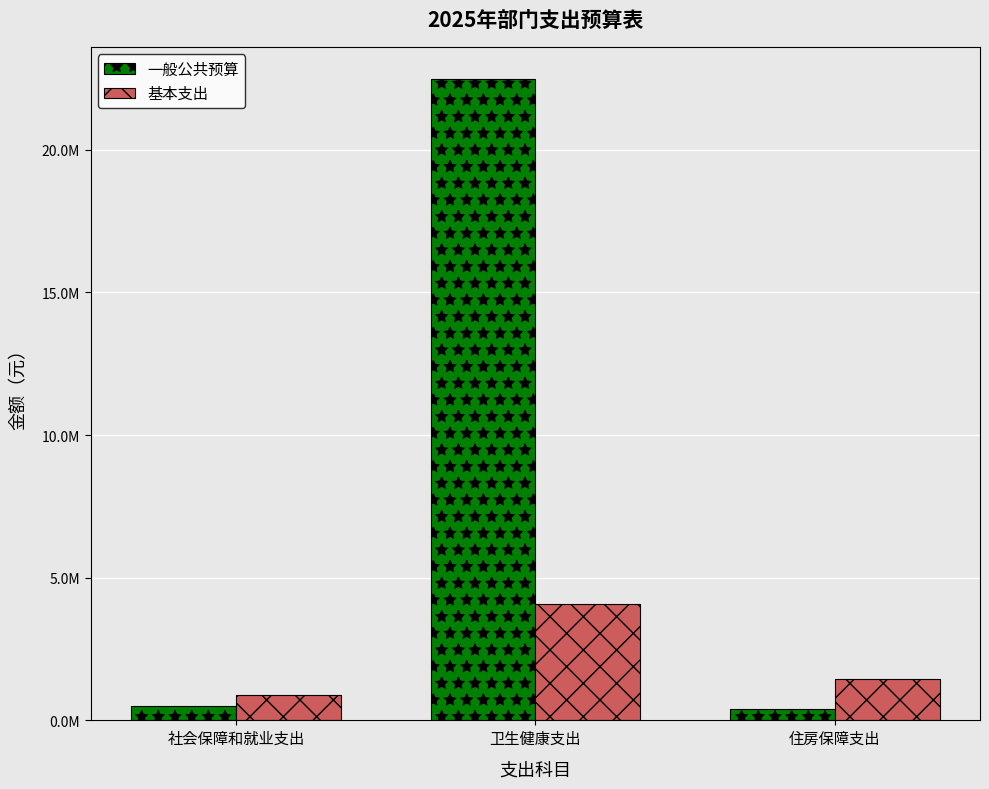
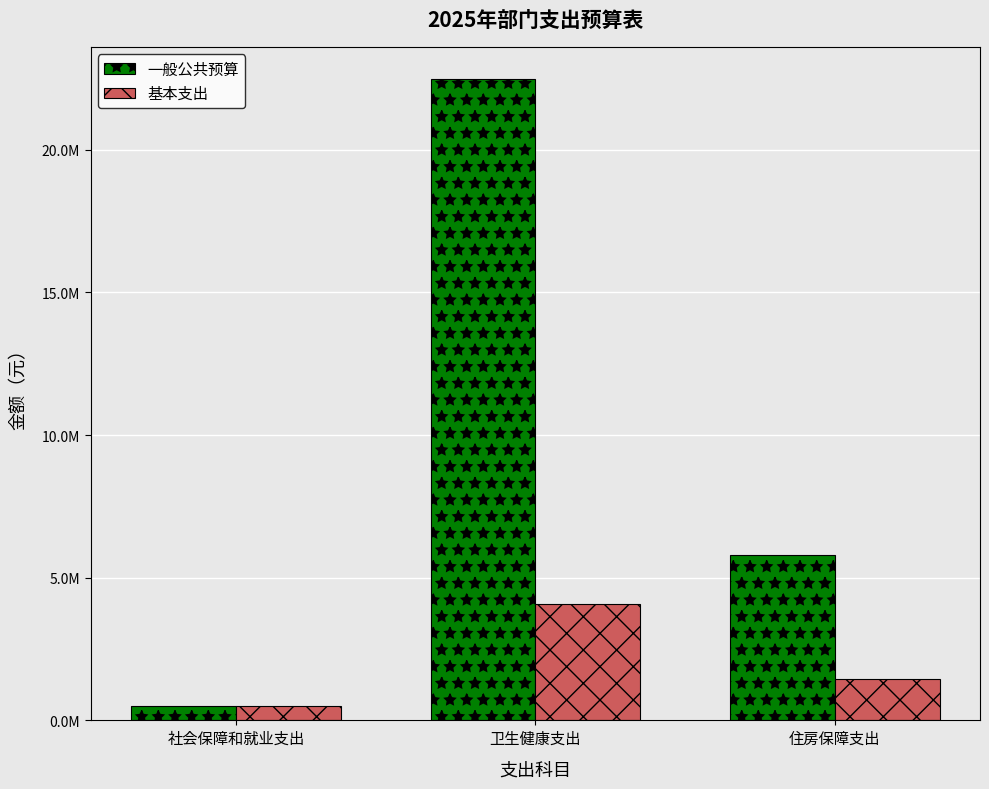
  {
    "一般公共预算": {
      "社会保障和就业支出": 500000,
      "卫生健康支出": 22500000,
-     "住房保障支出": 400000
+     "住房保障支出": 5800000
    },
    "基本支出": {
-     "社会保障和就业支出": 900000,
+     "社会保障和就业支出": 500000,
      "卫生健康支出": 4100000,
      "住房保障支出": 1400000
    }
  }
